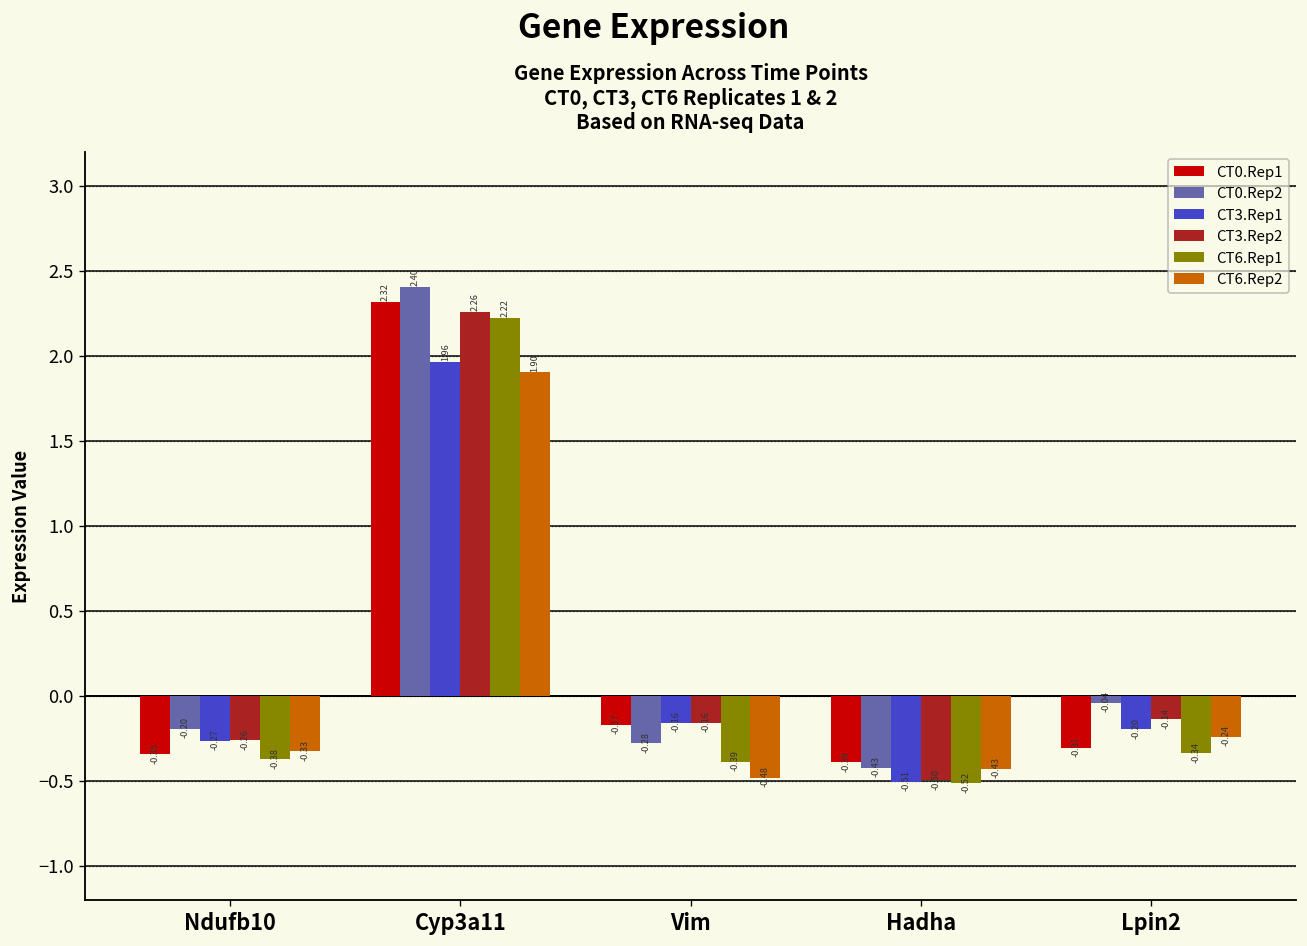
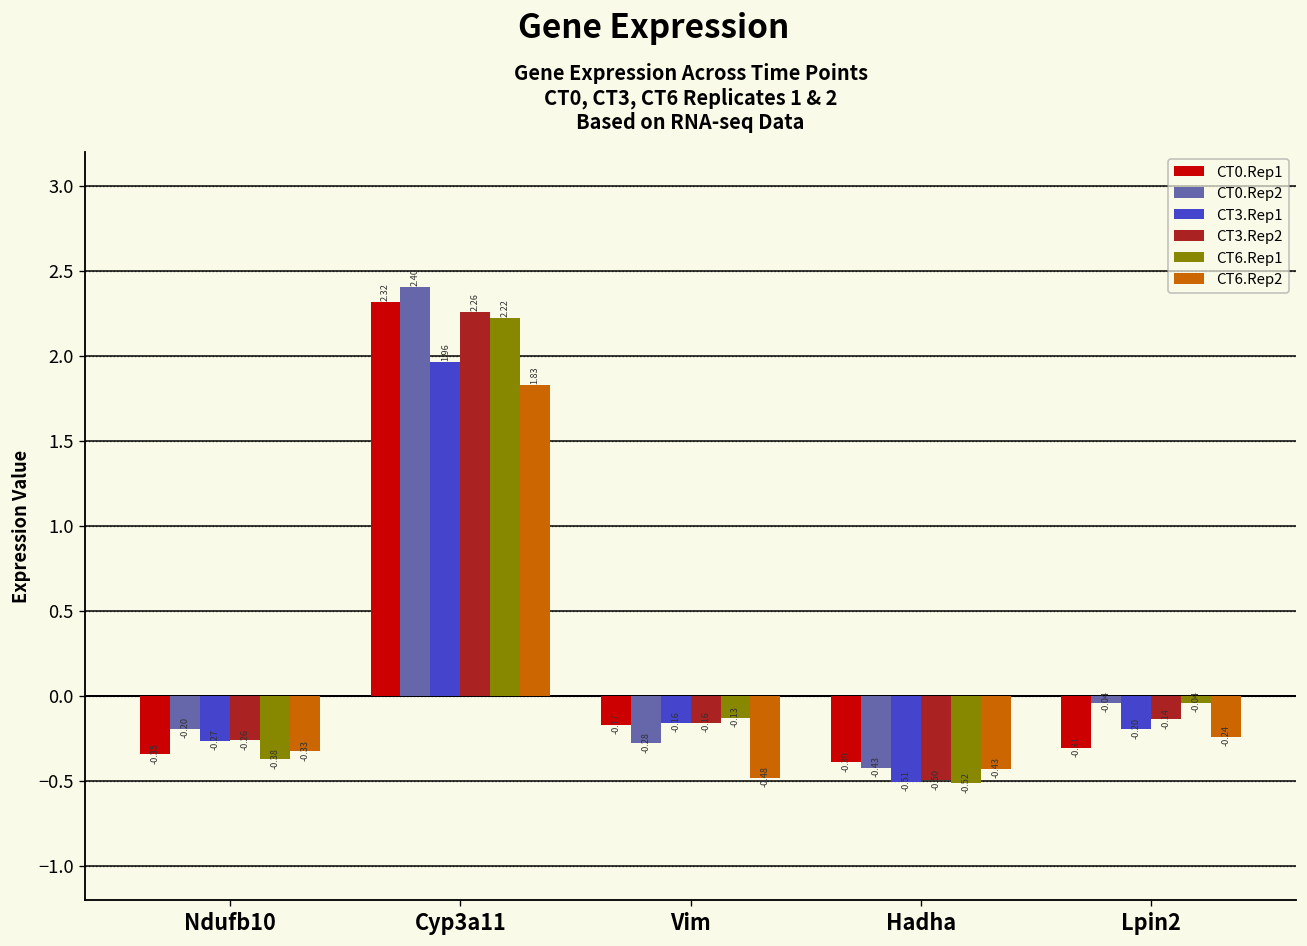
  {
    "CT6.Rep1": {
      "Ndufb10": -0.38,
      "Cyp3a11": 2.22,
-     "Vim": -0.39,
+     "Vim": -0.13,
      "Hadha": -0.52,
-     "Lpin2": -0.34
+     "Lpin2": -0.04
    },
    "CT6.Rep2": {
      "Ndufb10": -0.33,
-     "Cyp3a11": 1.90,
+     "Cyp3a11": 1.83,
      "Vim": -0.48,
      "Hadha": -0.43,
      "Lpin2": -0.24
    }
  }
